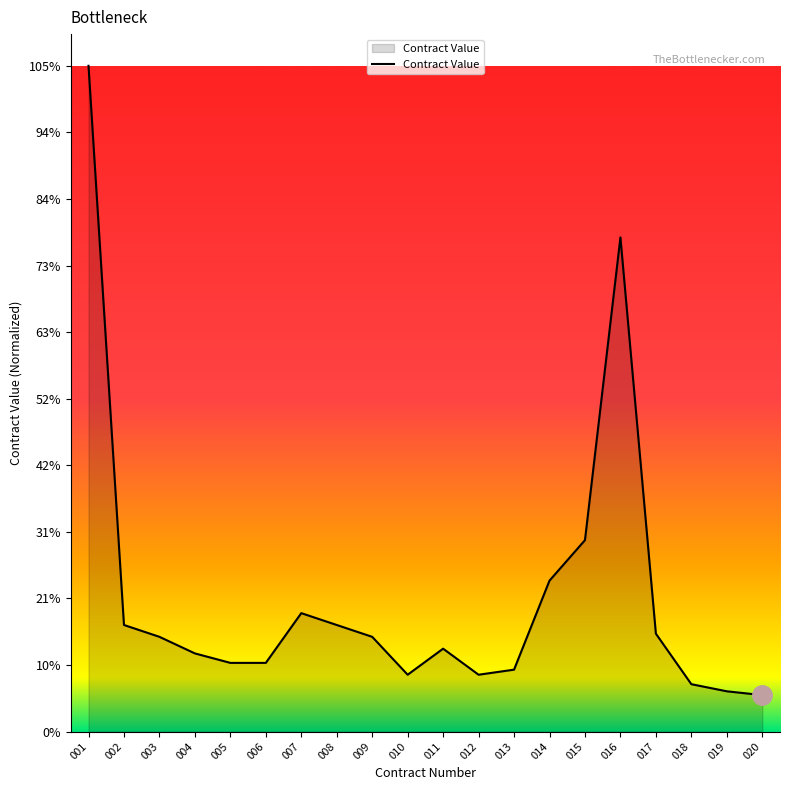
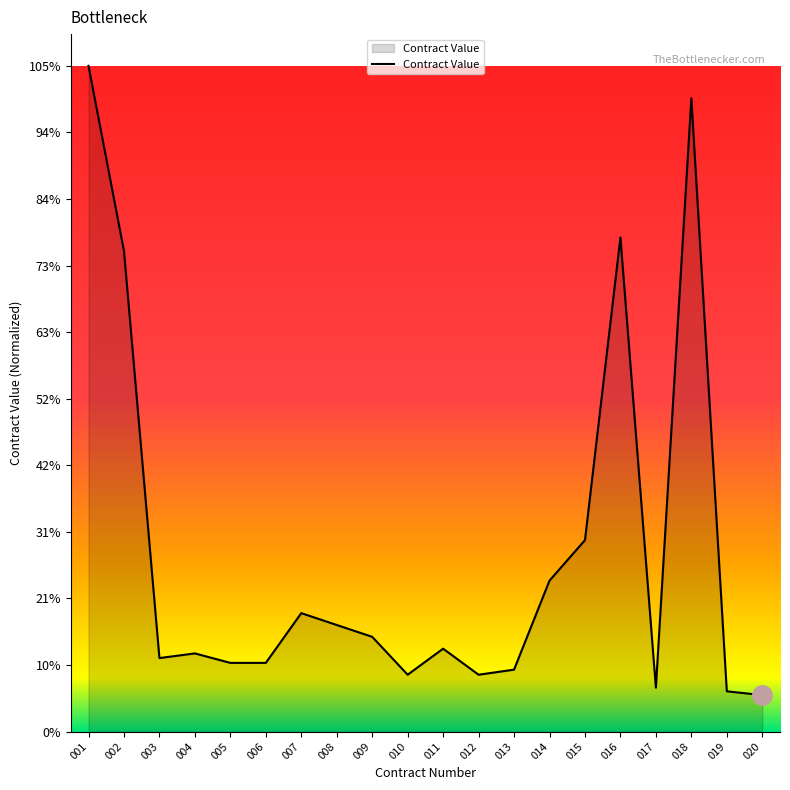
  {
    "Contract Value": {
      "001": "105%",
-     "002": "17%",
-     "003": "15%",
+     "002": "76%",
+     "003": "12%",
      "004": "12%",
      "005": "11%",
      "006": "11%",
      "007": "19%",
      "008": "17%",
      "009": "15%",
      "010": "9%",
      "011": "13%",
      "012": "9%",
      "013": "10%",
      "014": "24%",
      "015": "30%",
      "016": "78%",
-     "017": "15%",
-     "018": "7%",
+     "017": "7%",
+     "018": "100%",
      "019": "6%"
    }
  }
